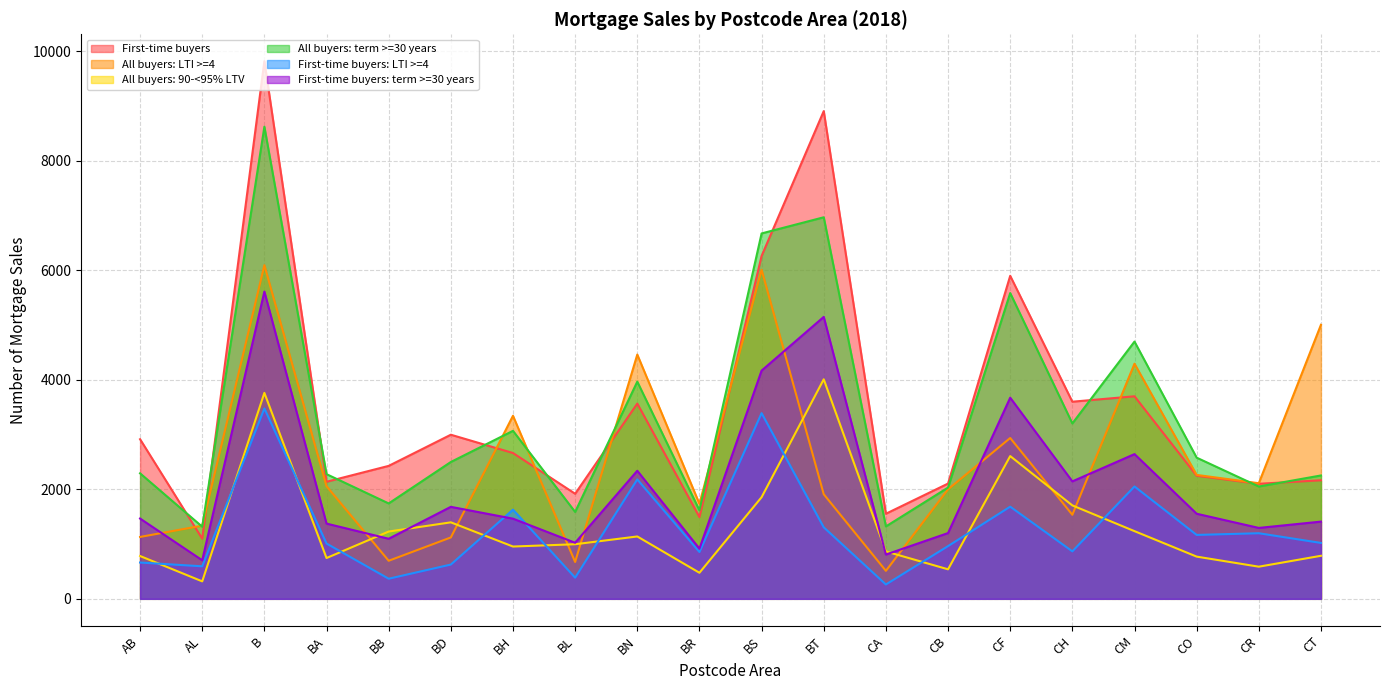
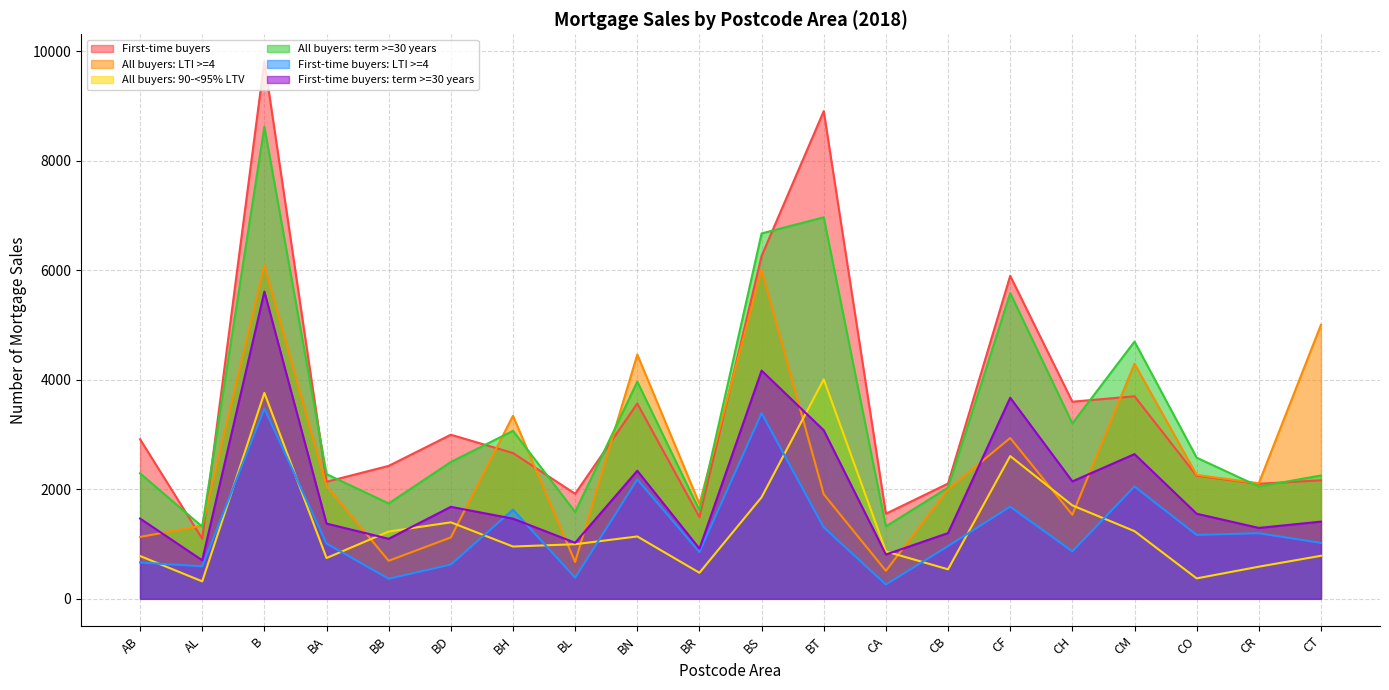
  {
    "First-time buyers": {
      "AB": 2900,
      "AL": 1100,
      "BA": 2100,
      "BB": 2400,
      "BD": 3000,
      "BH": 2700,
      "BL": 1900,
      "BN": 3600,
      "BR": 1500,
      "BS": 6300,
      "BT": 8900,
      "CA": 1600,
      "CB": 2100,
      "CF": 5900,
      "CH": 3600,
      "CM": 3700,
      "CT": 2200
    },
    "All buyers: LTI >=4": {
      "AB": 1100,
      "B": 6100,
      "BA": 2100,
      "BB": 700,
      "BD": 1100,
      "BH": 3300,
      "BL": 700,
      "BN": 4500,
      "BR": 1700,
      "BS": 6000,
      "BT": 1900,
      "CA": 500,
      "CF": 2900,
      "CH": 1500,
      "CM": 4300,
      "CT": 5000
    },
    "All buyers: 90-<95% LTV": {
      "AB": 800,
      "AL": 300,
      "B": 3800,
      "BA": 700,
      "BB": 1200,
      "BD": 1400,
      "BH": 1000,
      "BN": 1100,
      "BR": 500,
      "BS": 1900,
      "BT": 4000,
      "CA": 900,
      "CB": 500,
      "CF": 2600,
      "CH": 1700,
      "CM": 1200,
-     "CO": 800,
+     "CO": 400,
      "CR": 600,
      "CT": 800
    },
    "All buyers: term >=30 years": {
      "AB": 2300,
      "B": 8600,
      "BA": 2300,
      "BB": 1700,
      "BD": 2500,
      "BH": 3100,
      "BL": 1600,
      "BN": 4000,
      "BR": 1600,
      "BS": 6700,
      "BT": 7000,
      "CA": 1300,
      "CF": 5600,
      "CH": 3200,
      "CM": 4700,
      "CO": 2600,
      "CR": 2100,
      "CT": 2300
    },
    "First-time buyers: LTI >=4": {
      "AB": 700,
      "AL": 600,
      "B": 3500,
      "BA": 1000,
      "BB": 400,
      "BD": 600,
      "BH": 1600,
      "BL": 400,
      "BN": 2200,
      "BR": 900,
      "BS": 3400,
      "BT": 1300,
      "CA": 300,
      "CB": 1000,
      "CF": 1700,
      "CH": 900,
      "CM": 2100,
      "CO": 1200,
      "CR": 1200,
      "CT": 1000
    },
    "First-time buyers: term >=30 years": {
      "AB": 1500,
      "AL": 700,
      "B": 5600,
      "BA": 1400,
      "BB": 1100,
      "BD": 1700,
      "BH": 1500,
      "BN": 2300,
      "BR": 900,
      "BS": 4200,
-     "BT": 5100,
+     "BT": 3100,
      "CA": 800,
      "CB": 1200,
      "CF": 3700,
      "CH": 2100,
      "CM": 2600,
      "CO": 1600,
      "CR": 1300,
      "CT": 1400
    }
  }
